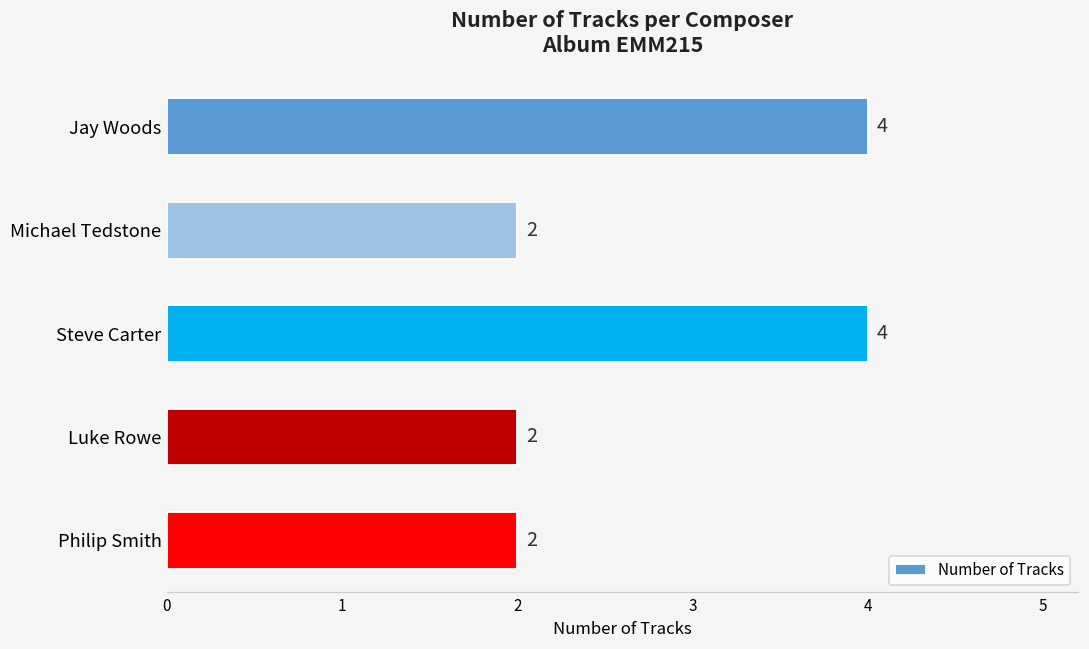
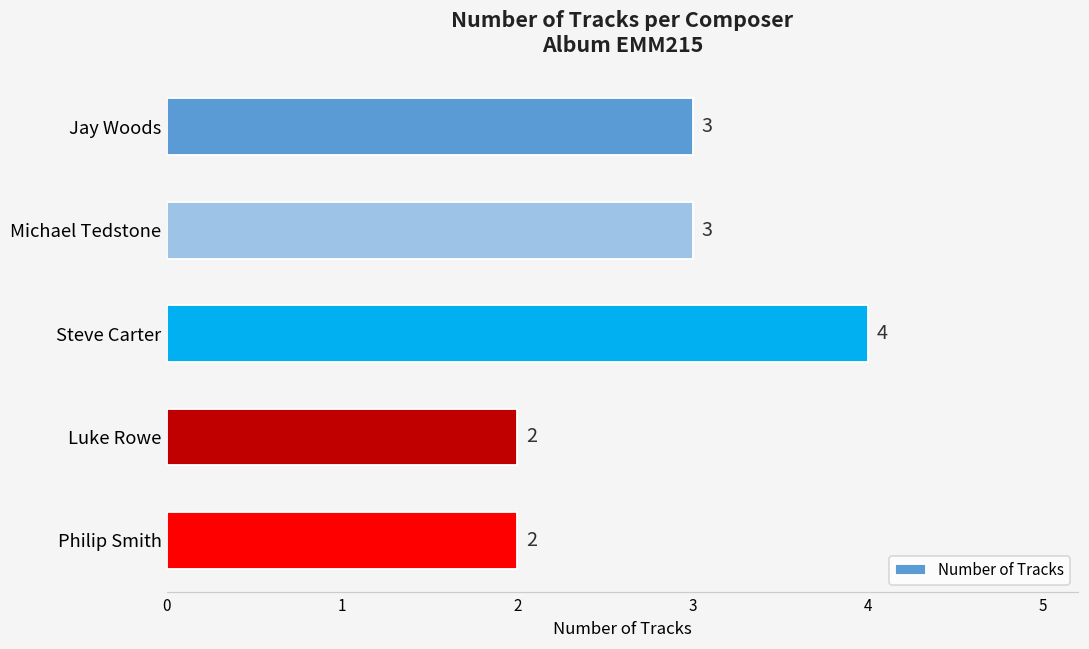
  {
-   "Jay Woods": 4,
-   "Michael Tedstone": 2,
+   "Jay Woods": 3,
+   "Michael Tedstone": 3,
    "Steve Carter": 4,
    "Luke Rowe": 2,
    "Philip Smith": 2
  }
